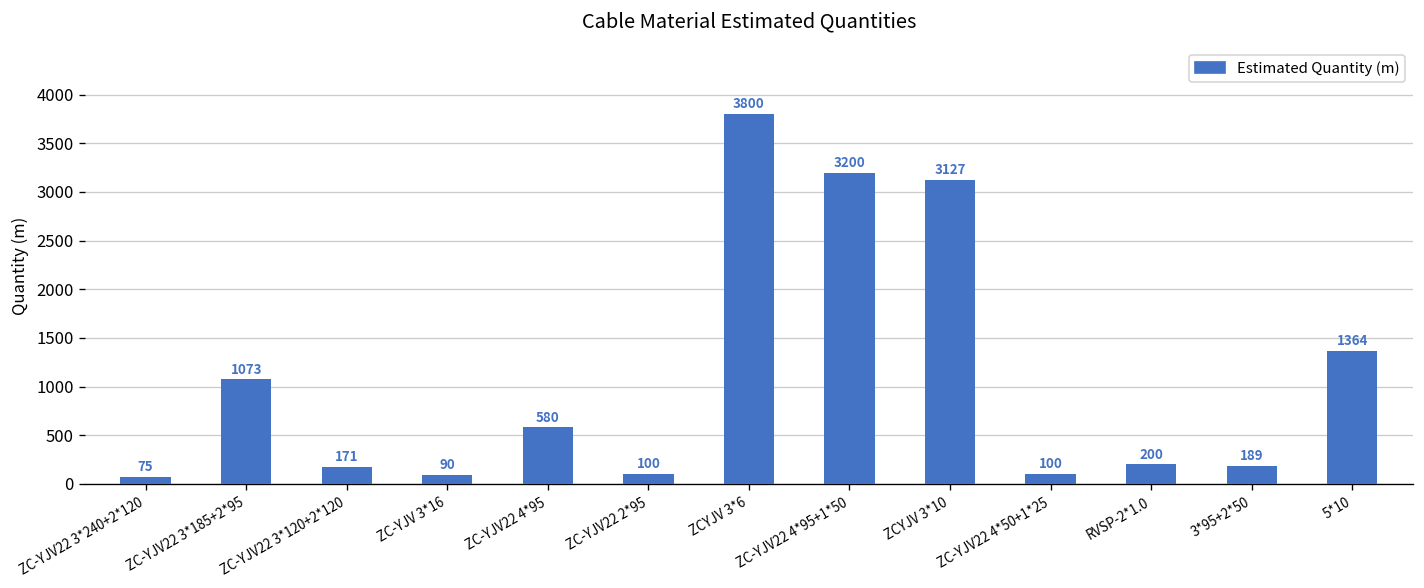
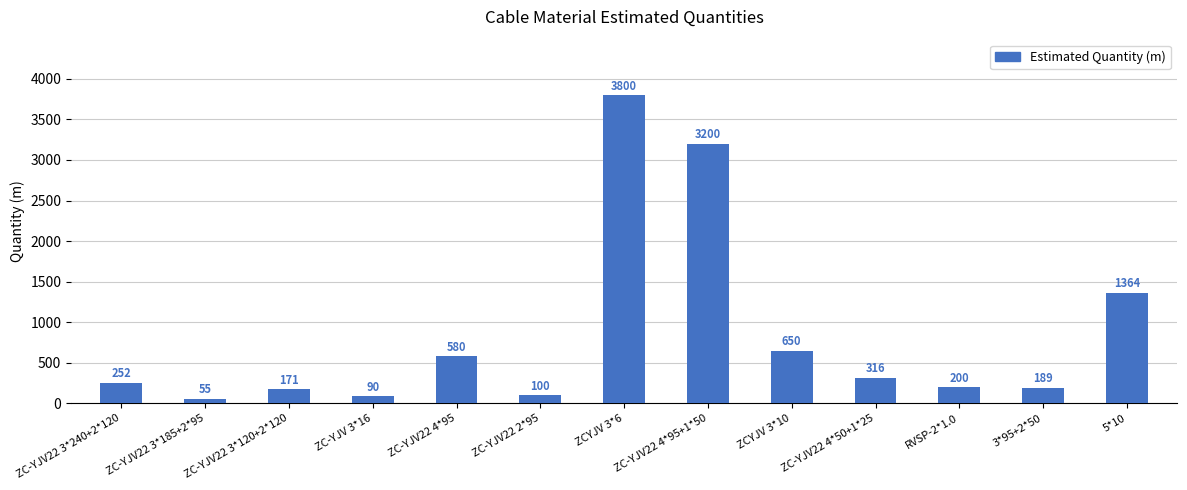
  {
-   "ZC-YJV22 3*240+2*120": 75,
-   "ZC-YJV22 3*185+2*95": 1073,
+   "ZC-YJV22 3*240+2*120": 252,
+   "ZC-YJV22 3*185+2*95": 55,
    "ZC-YJV22 3*120+2*120": 171,
    "ZC-YJV 3*16": 90,
    "ZC-YJV22 4*95": 580,
    "ZC-YJV22 2*95": 100,
    "ZCYJV 3*6": 3800,
    "ZC-YJV22 4*95+1*50": 3200,
-   "ZCYJV 3*10": 3127,
-   "ZC-YJV22 4*50+1*25": 100,
+   "ZCYJV 3*10": 650,
+   "ZC-YJV22 4*50+1*25": 316,
    "RVSP-2*1.0": 200,
    "3*95+2*50": 189,
    "5*10": 1364
  }
